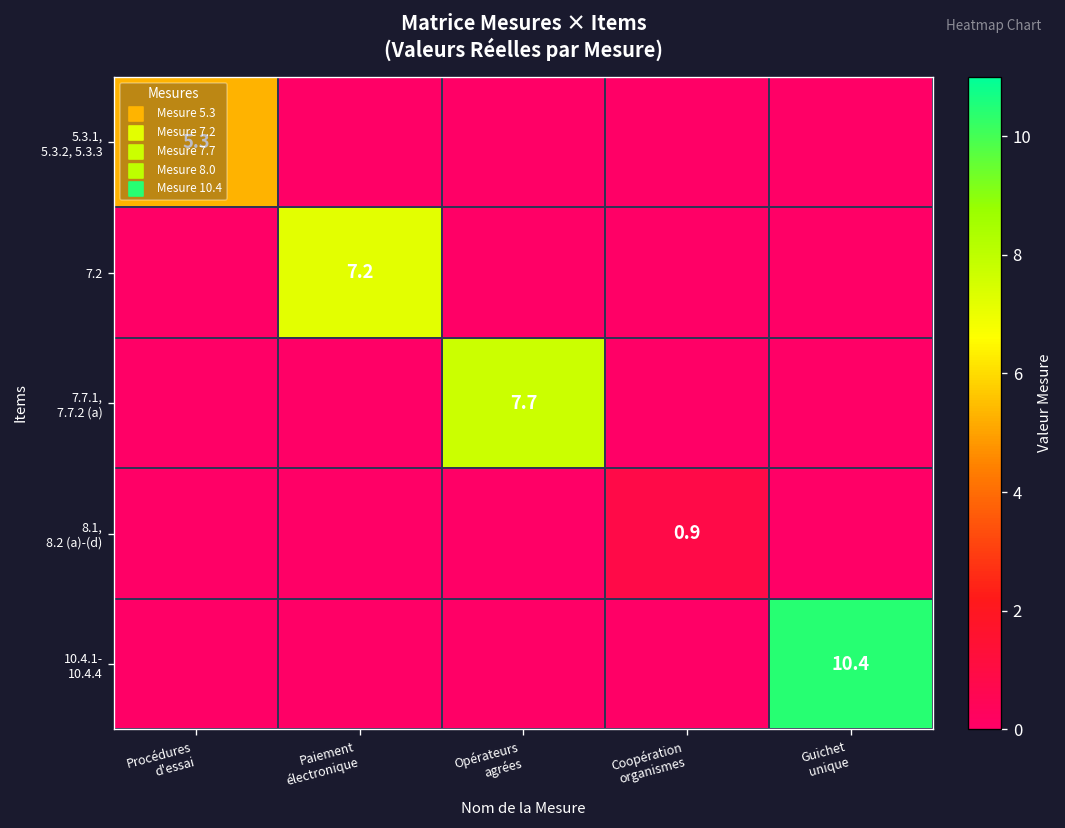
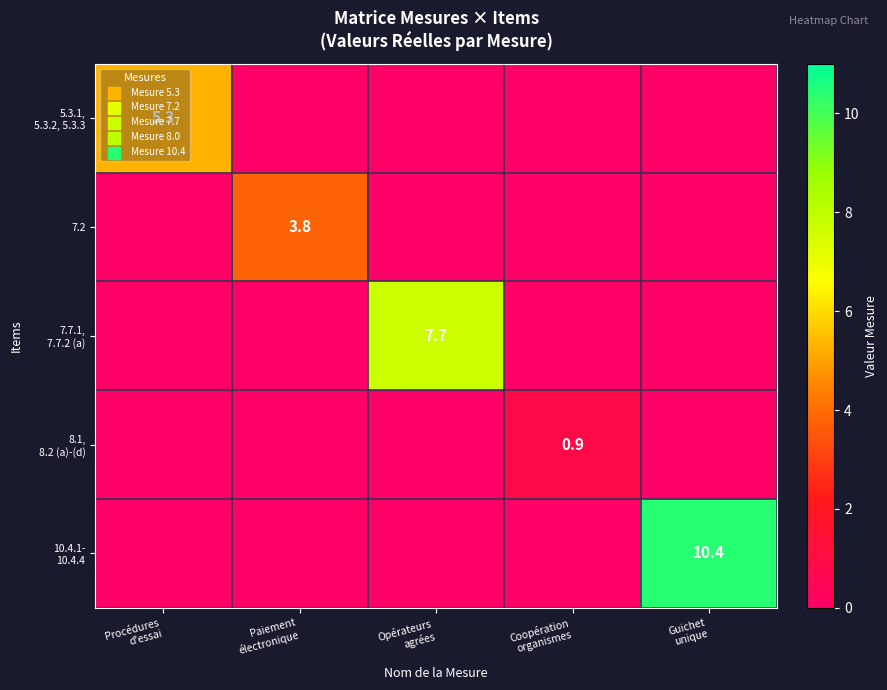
  {
    "7.2": {
-     "Paiement électronique": 7.2
+     "Paiement électronique": 3.8
    },
    "7.7.1, 7.7.2 (a)": {
      "Opérateurs agrées": 7.7
    },
    "8.1, 8.2 (a)-(d)": {
      "Coopération organismes": 0.9
    },
    "10.4.1- 10.4.4": {
      "Guichet unique": 10.4
    }
  }
